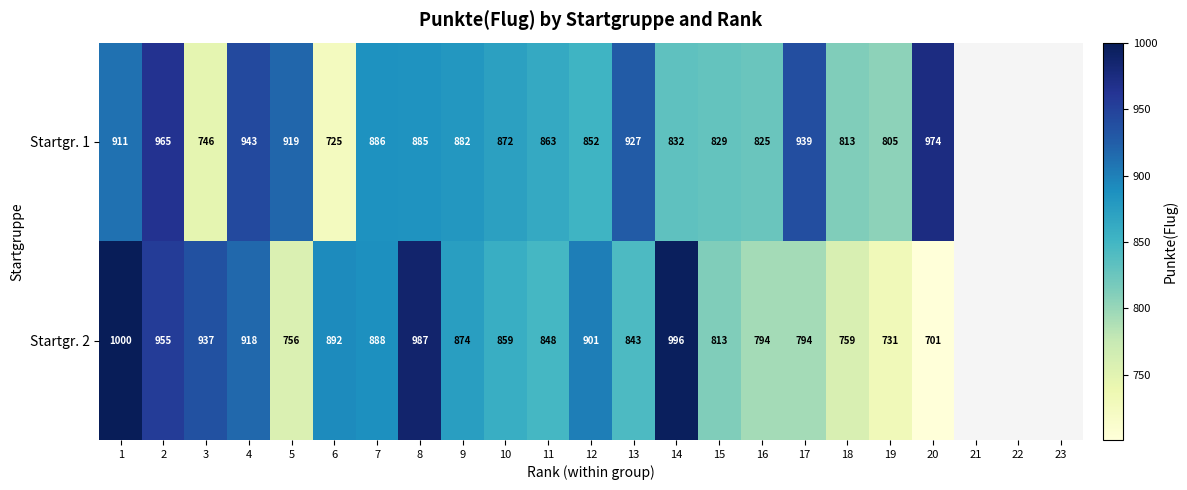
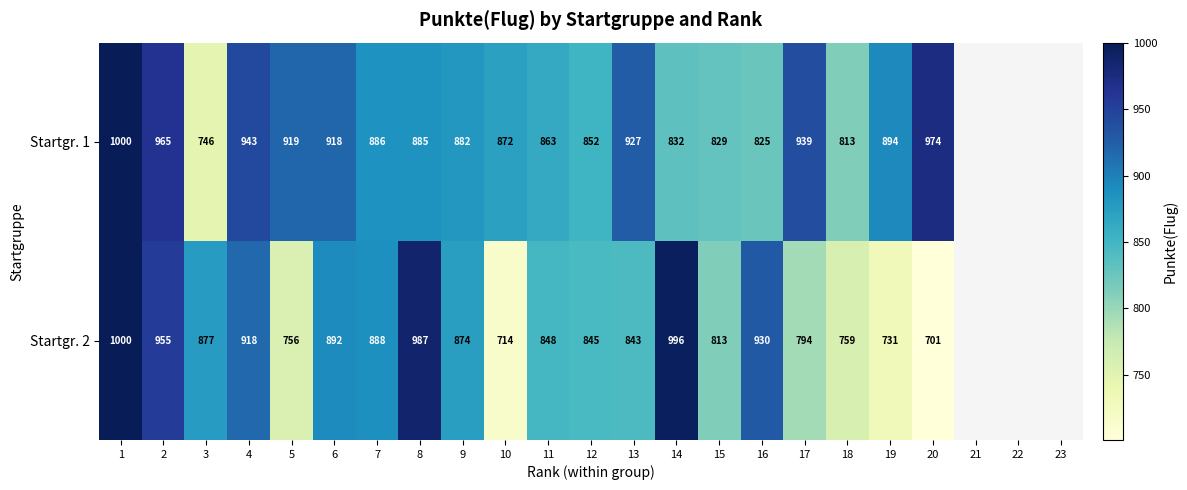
  {
    "Startgr. 1": {
-     "1": 911,
+     "1": 1000,
      "2": 965,
      "3": 746,
      "4": 943,
      "5": 919,
-     "6": 725,
+     "6": 918,
      "7": 886,
      "8": 885,
      "9": 882,
      "10": 872,
      "11": 863,
      "12": 852,
      "13": 927,
      "14": 832,
      "15": 829,
      "16": 825,
      "17": 939,
      "18": 813,
-     "19": 805,
+     "19": 894,
      "20": 974
    },
    "Startgr. 2": {
      "1": 1000,
      "2": 955,
-     "3": 937,
+     "3": 877,
      "4": 918,
      "5": 756,
      "6": 892,
      "7": 888,
      "8": 987,
      "9": 874,
-     "10": 859,
+     "10": 714,
      "11": 848,
-     "12": 901,
+     "12": 845,
      "13": 843,
      "14": 996,
      "15": 813,
-     "16": 794,
+     "16": 930,
      "17": 794,
      "18": 759,
      "19": 731,
      "20": 701
    }
  }
